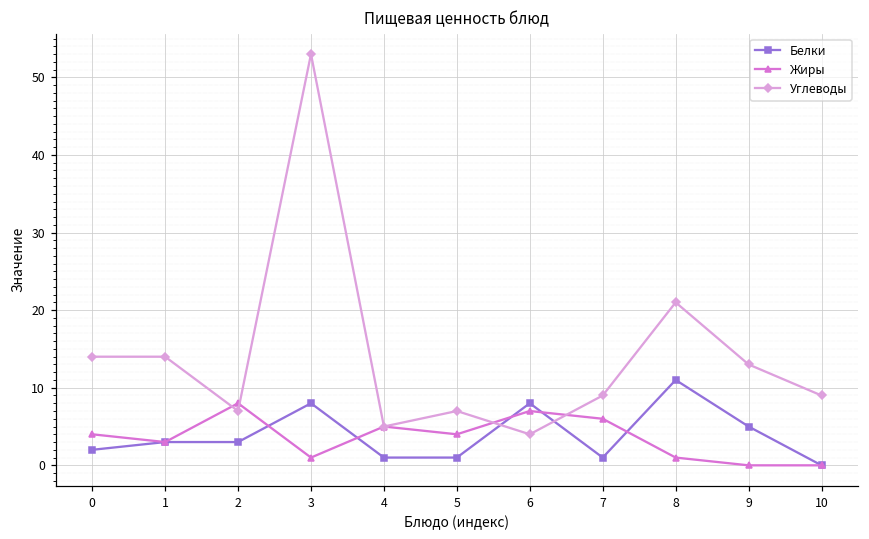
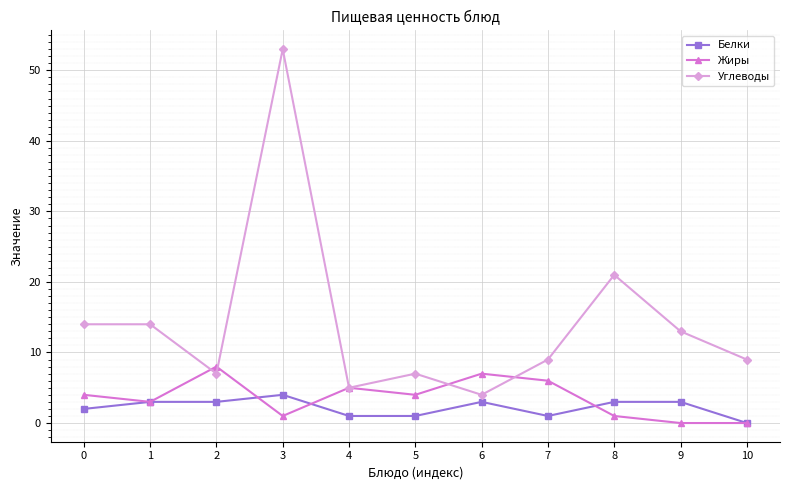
  {
    "Белки": {
      "0": 2,
      "2": 3,
-     "3": 8,
+     "3": 4,
      "4": 1,
      "5": 1,
-     "6": 8,
+     "6": 3,
      "7": 1,
-     "8": 11,
-     "9": 5
+     "8": 3,
+     "9": 3
    }
  }
